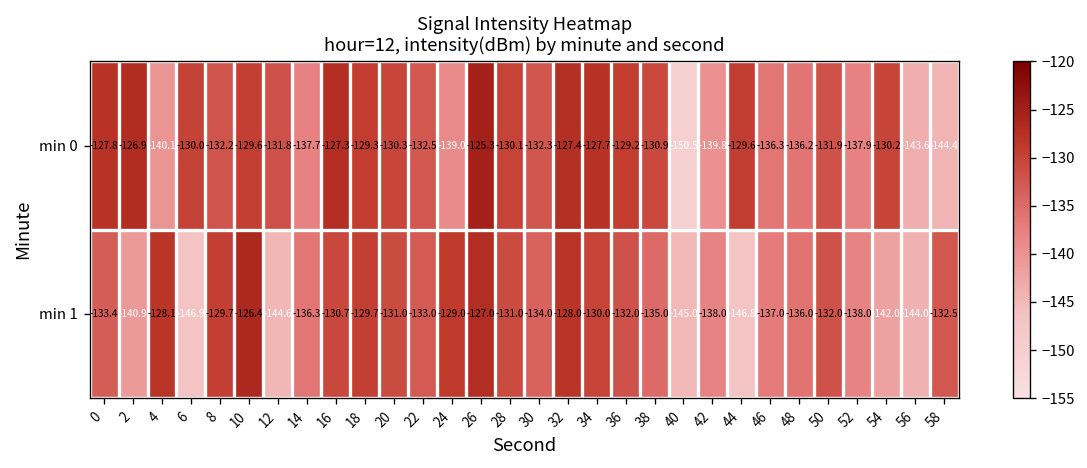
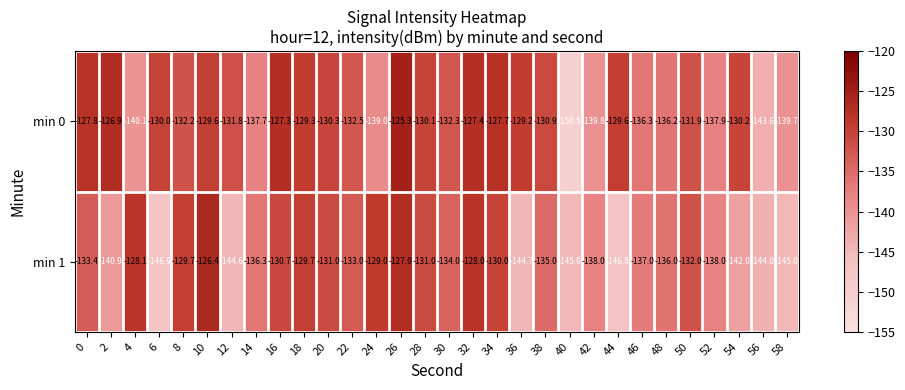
  {
    "min 0": {
      "0": -127.8,
      "2": -126.9,
      "4": -140.1,
      "6": -130.0,
      "8": -132.2,
      "10": -129.6,
      "12": -131.8,
      "14": -137.7,
      "16": -127.3,
      "18": -129.3,
      "20": -130.3,
      "22": -132.5,
      "24": -139.0,
      "26": -125.3,
      "28": -130.1,
      "30": -132.3,
      "32": -127.4,
      "34": -127.7,
      "36": -129.2,
      "38": -130.9,
      "42": -139.8,
      "44": -129.6,
      "46": -136.3,
      "48": -136.2,
      "50": -131.9,
      "52": -137.9,
      "54": -130.2,
      "56": -143.6,
-     "58": -144.4
+     "58": -139.7
    },
    "min 1": {
      "0": -133.4,
      "2": -140.9,
      "4": -128.1,
      "6": -146.9,
      "8": -129.7,
      "10": -126.4,
      "12": -144.6,
      "14": -136.3,
      "16": -130.7,
      "18": -129.7,
      "20": -131.0,
      "22": -133.0,
      "24": -129.0,
      "26": -127.0,
      "28": -131.0,
      "30": -134.0,
      "32": -128.0,
      "34": -130.0,
-     "36": -132.0,
+     "36": -144.7,
      "38": -135.0,
      "40": -145.0,
      "42": -138.0,
      "44": -146.8,
      "46": -137.0,
      "48": -136.0,
      "50": -132.0,
      "52": -138.0,
      "54": -142.0,
      "56": -144.0,
-     "58": -132.5
+     "58": -145.0
    }
  }
